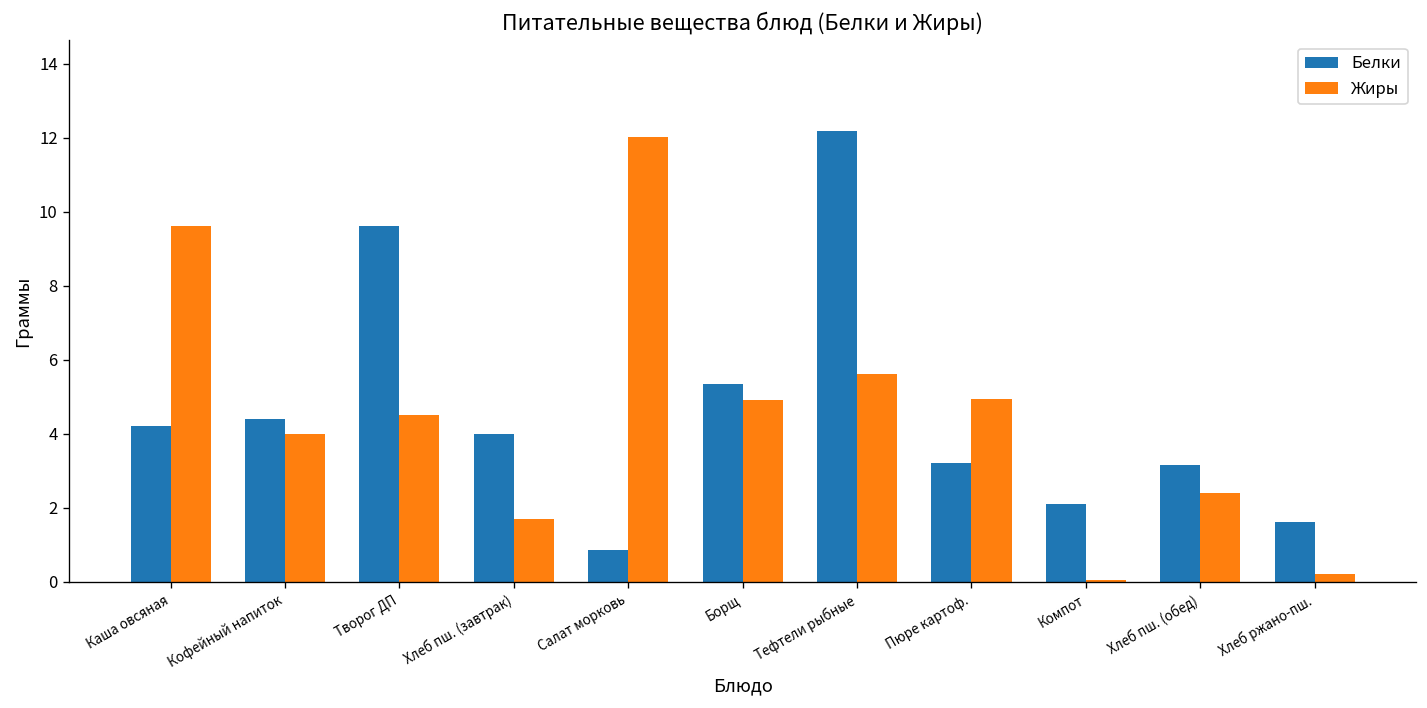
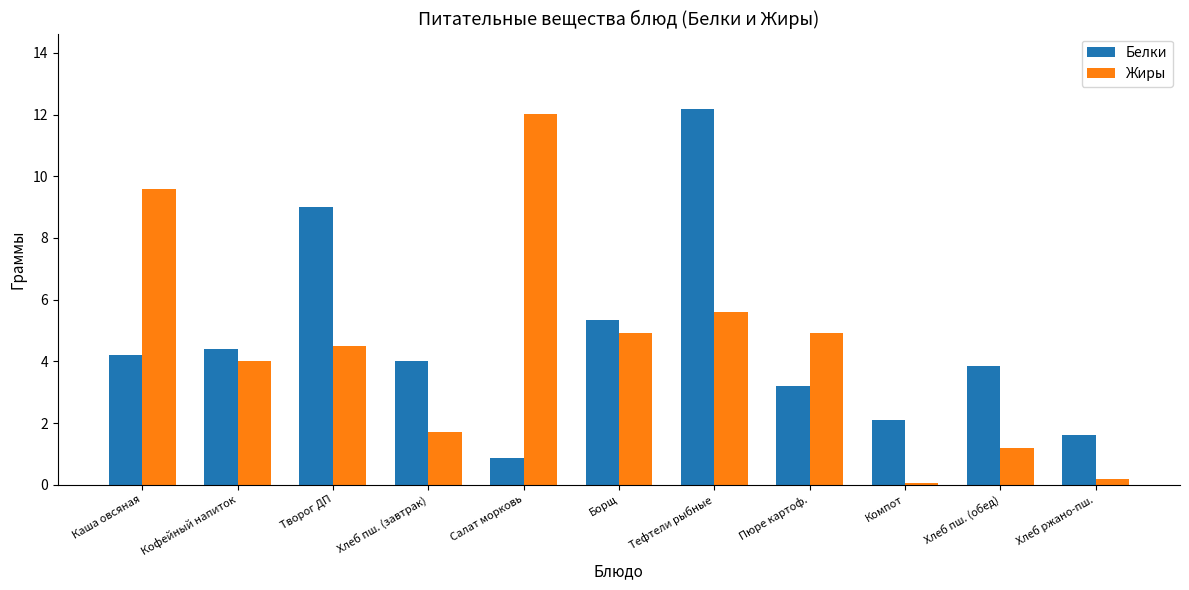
  {
    "Белки": {
      "Каша овсяная": 4.2,
      "Кофейный напиток": 4.4,
-     "Творог ДП": 9.6,
+     "Творог ДП": 9.0,
      "Хлеб пш. (завтрак)": 4.0,
      "Салат морковь": 0.9,
      "Борщ": 5.3,
      "Тефтели рыбные": 12.2,
      "Пюре картоф.": 3.2,
      "Компот": 2.1,
-     "Хлеб пш. (обед)": 3.2,
+     "Хлеб пш. (обед)": 3.8,
      "Хлеб ржано-пш.": 1.6
    },
    "Жиры": {
      "Каша овсяная": 9.6,
      "Кофейный напиток": 4.0,
      "Творог ДП": 4.5,
      "Хлеб пш. (завтрак)": 1.7,
      "Салат морковь": 12.0,
      "Борщ": 4.9,
      "Тефтели рыбные": 5.6,
      "Пюре картоф.": 4.9,
-     "Хлеб пш. (обед)": 2.4,
+     "Хлеб пш. (обед)": 1.2,
      "Хлеб ржано-пш.": 0.2
    }
  }
